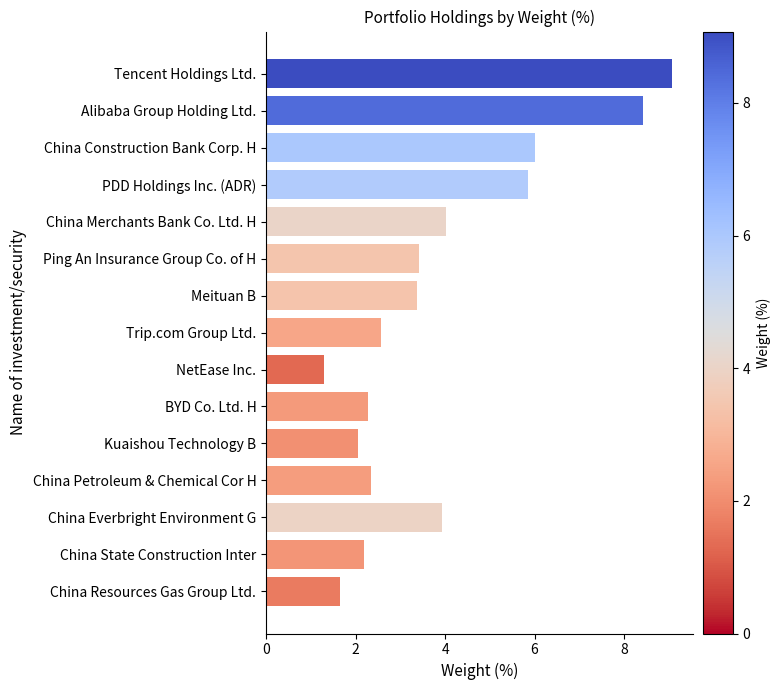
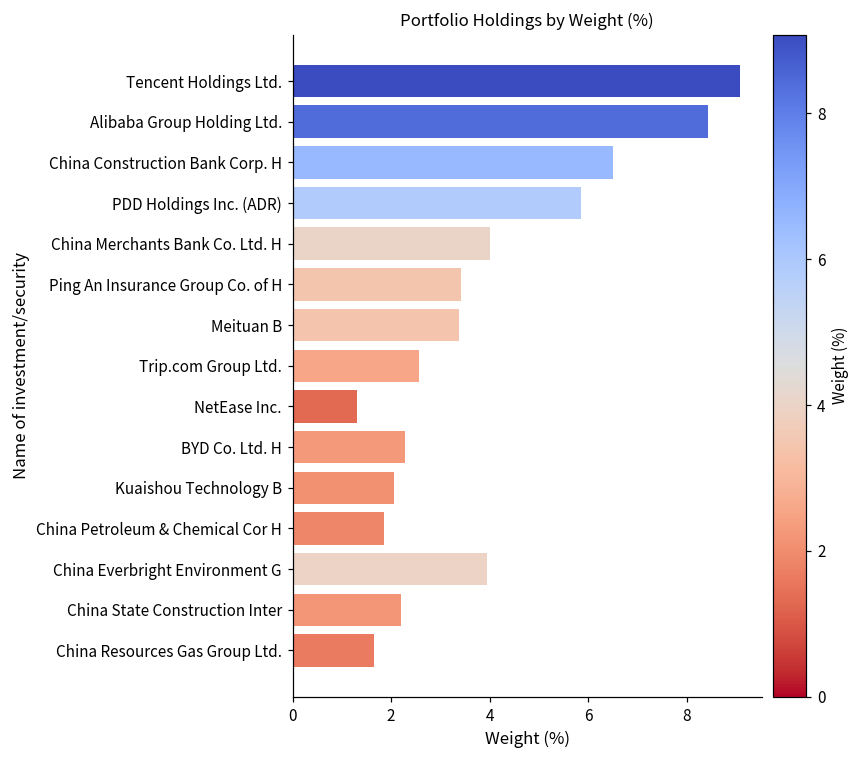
  {
    "Tencent Holdings Ltd.": 9.1,
    "Alibaba Group Holding Ltd.": 8.4,
-   "China Construction Bank Corp. H": 6.0,
+   "China Construction Bank Corp. H": 6.5,
    "PDD Holdings Inc. (ADR)": 5.9,
    "China Merchants Bank Co. Ltd. H": 4.0,
    "Ping An Insurance Group Co. of H": 3.4,
    "Meituan B": 3.4,
    "Trip.com Group Ltd.": 2.6,
    "NetEase Inc.": 1.3,
    "BYD Co. Ltd. H": 2.3,
    "Kuaishou Technology B": 2.1,
-   "China Petroleum & Chemical Cor H": 2.4,
+   "China Petroleum & Chemical Cor H": 1.9,
    "China Everbright Environment G": 3.9,
    "China State Construction Inter": 2.2,
    "China Resources Gas Group Ltd.": 1.7
  }
